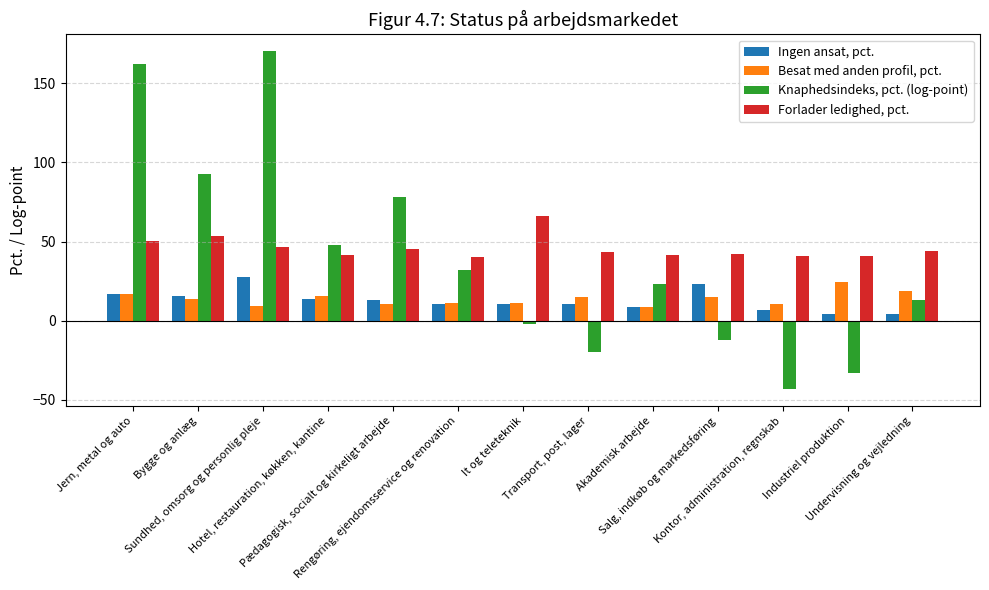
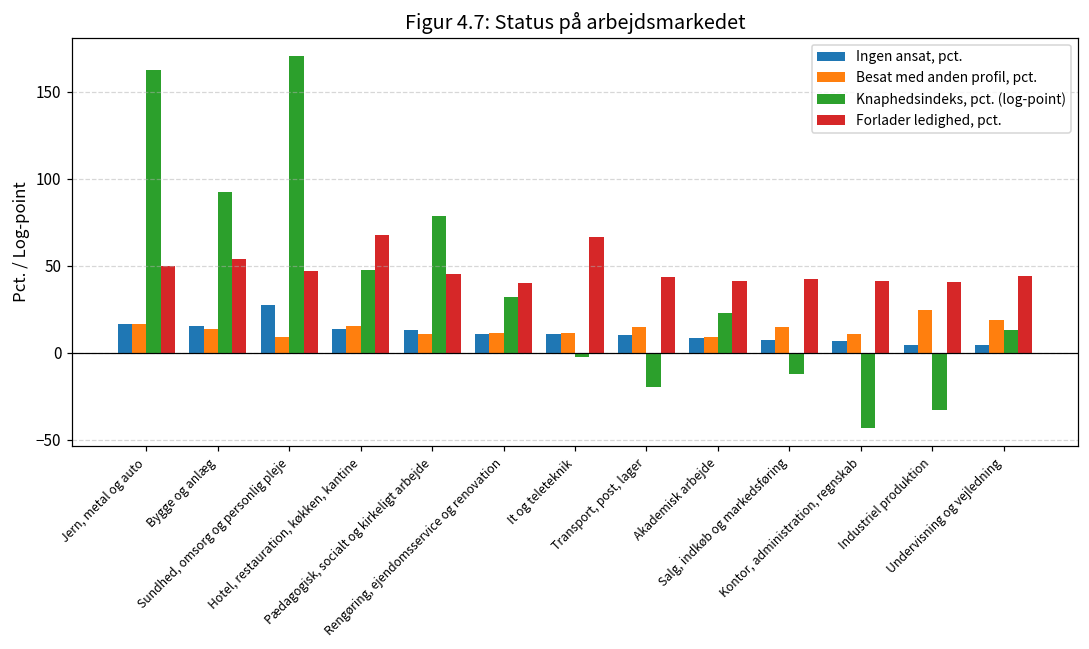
  {
    "Ingen ansat, pct.": {
      "Jern, metal og auto": 17,
      "Bygge og anlæg": 15,
      "Sundhed, omsorg og personlig pleje": 28,
      "Hotel, restauration, køkken, kantine": 13,
      "Pædagogisk, socialt og kirkeligt arbejde": 13,
      "Rengøring, ejendomsservice og renovation": 11,
      "It og teleteknik": 11,
      "Transport, post, lager": 10,
      "Akademisk arbejde": 9,
-     "Salg, indkøb og markedsføring": 23,
+     "Salg, indkøb og markedsføring": 7,
      "Kontor, administration, regnskab": 7,
      "Industriel produktion": 4,
      "Undervisning og vejledning": 4
    },
    "Besat med anden profil, pct.": {
      "Jern, metal og auto": 17,
      "Bygge og anlæg": 14,
      "Sundhed, omsorg og personlig pleje": 9,
      "Hotel, restauration, køkken, kantine": 16,
      "Pædagogisk, socialt og kirkeligt arbejde": 11,
      "Rengøring, ejendomsservice og renovation": 11,
      "It og teleteknik": 11,
      "Transport, post, lager": 15,
      "Akademisk arbejde": 9,
      "Salg, indkøb og markedsføring": 15,
      "Kontor, administration, regnskab": 11,
      "Industriel produktion": 24,
      "Undervisning og vejledning": 19
    },
    "Knaphedsindeks, pct. (log-point)": {
      "Jern, metal og auto": 162,
      "Bygge og anlæg": 93,
      "Sundhed, omsorg og personlig pleje": 170,
      "Hotel, restauration, køkken, kantine": 48,
      "Pædagogisk, socialt og kirkeligt arbejde": 78,
      "Rengøring, ejendomsservice og renovation": 32,
      "It og teleteknik": -2,
      "Transport, post, lager": -20,
      "Akademisk arbejde": 23,
      "Salg, indkøb og markedsføring": -12,
      "Kontor, administration, regnskab": -43,
      "Industriel produktion": -33,
      "Undervisning og vejledning": 13
    },
    "Forlader ledighed, pct.": {
      "Jern, metal og auto": 50,
      "Bygge og anlæg": 54,
      "Sundhed, omsorg og personlig pleje": 47,
-     "Hotel, restauration, køkken, kantine": 41,
+     "Hotel, restauration, køkken, kantine": 68,
      "Pædagogisk, socialt og kirkeligt arbejde": 45,
      "Rengøring, ejendomsservice og renovation": 40,
      "It og teleteknik": 66,
      "Transport, post, lager": 44,
      "Akademisk arbejde": 41,
      "Salg, indkøb og markedsføring": 42,
      "Kontor, administration, regnskab": 41,
      "Industriel produktion": 41,
      "Undervisning og vejledning": 44
    }
  }
